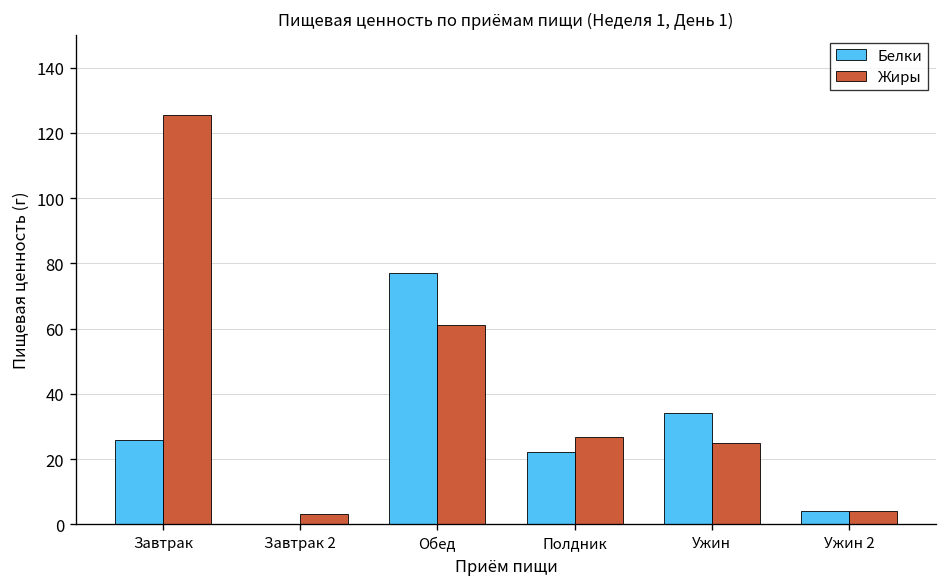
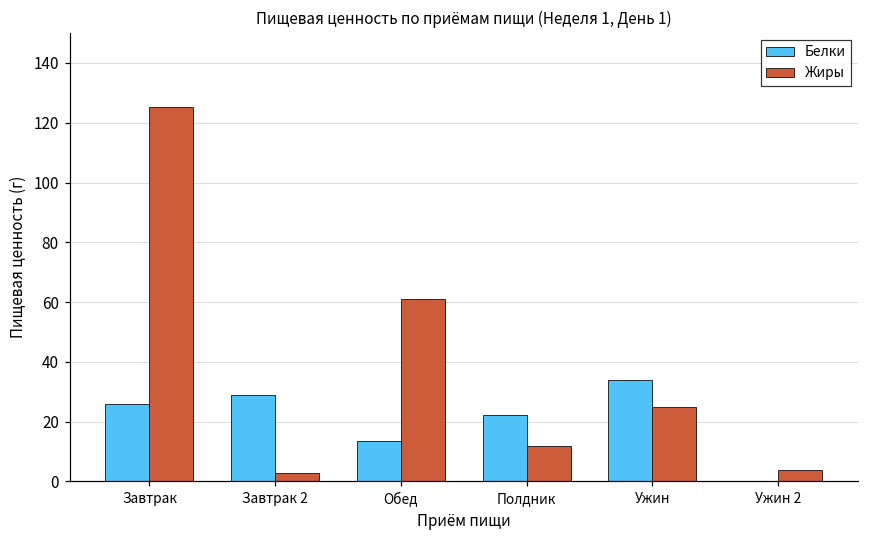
  {
    "Белки": {
      "Завтрак": 26,
-     "Завтрак 2": 0,
-     "Обед": 77,
+     "Завтрак 2": 29,
+     "Обед": 13,
      "Полдник": 22,
      "Ужин": 34,
-     "Ужин 2": 4
+     "Ужин 2": 0
    },
    "Жиры": {
      "Завтрак": 125,
      "Завтрак 2": 3,
      "Обед": 61,
-     "Полдник": 27,
+     "Полдник": 12,
      "Ужин": 25,
      "Ужин 2": 4
    }
  }
